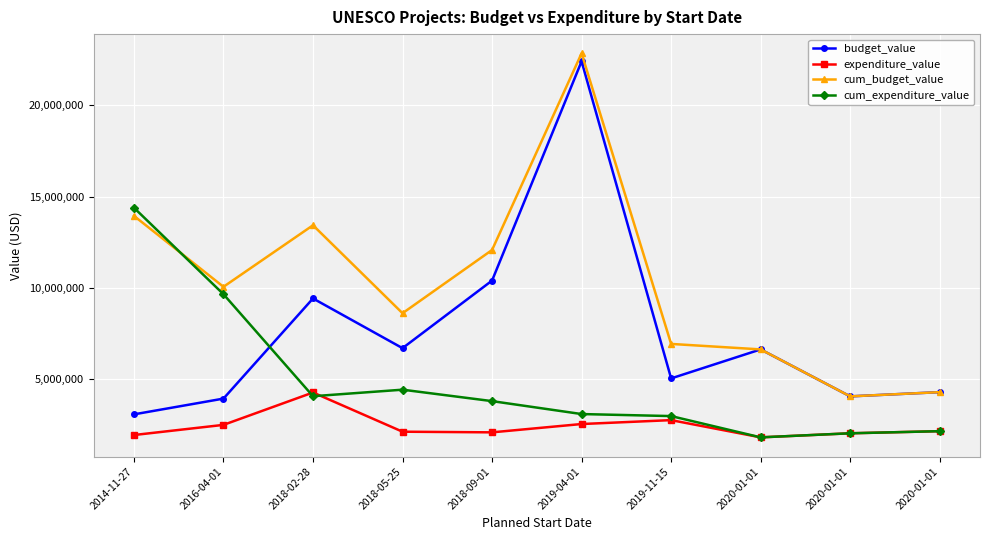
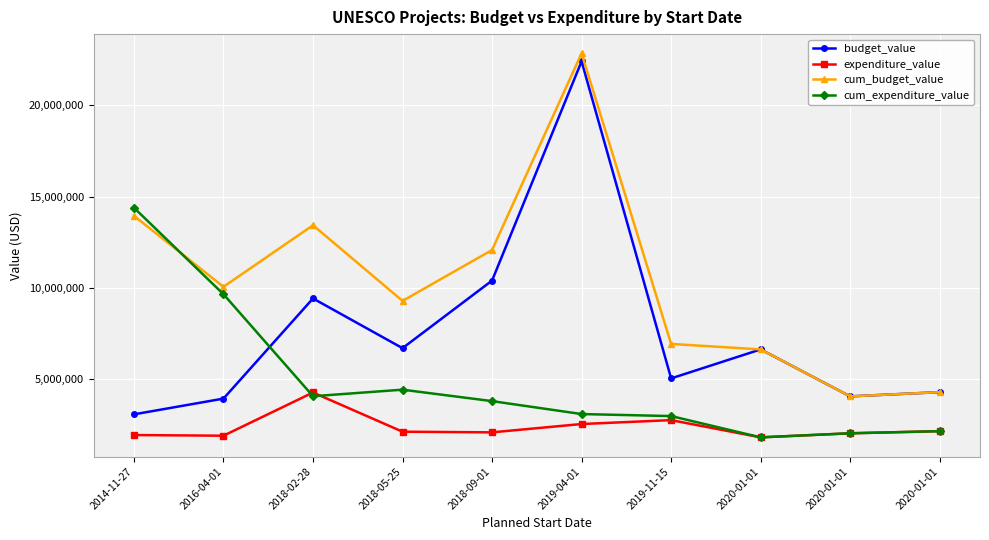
  {
    "budget_value": {
      "2014-11-27": "3,100,000",
      "2016-04-01": "3,900,000",
      "2018-02-28": "9,400,000",
      "2018-05-25": "6,700,000",
      "2018-09-01": "10,400,000",
      "2019-04-01": "22,400,000",
      "2019-11-15": "5,000,000"
    },
    "expenditure_value": {
      "2014-11-27": "1,900,000",
-     "2016-04-01": "2,500,000",
+     "2016-04-01": "1,900,000",
      "2018-02-28": "4,300,000",
      "2018-05-25": "2,100,000",
      "2018-09-01": "2,100,000",
      "2019-04-01": "2,500,000",
      "2019-11-15": "2,700,000"
    },
    "cum_budget_value": {
      "2014-11-27": "13,900,000",
      "2016-04-01": "10,100,000",
      "2018-02-28": "13,400,000",
-     "2018-05-25": "8,600,000",
+     "2018-05-25": "9,300,000",
      "2018-09-01": "12,100,000",
      "2019-04-01": "22,900,000",
      "2019-11-15": "6,900,000"
    },
    "cum_expenditure_value": {
      "2014-11-27": "14,400,000",
      "2016-04-01": "9,600,000",
      "2018-02-28": "4,100,000",
      "2018-05-25": "4,400,000",
      "2018-09-01": "3,800,000",
      "2019-04-01": "3,100,000",
      "2019-11-15": "3,000,000"
    }
  }
